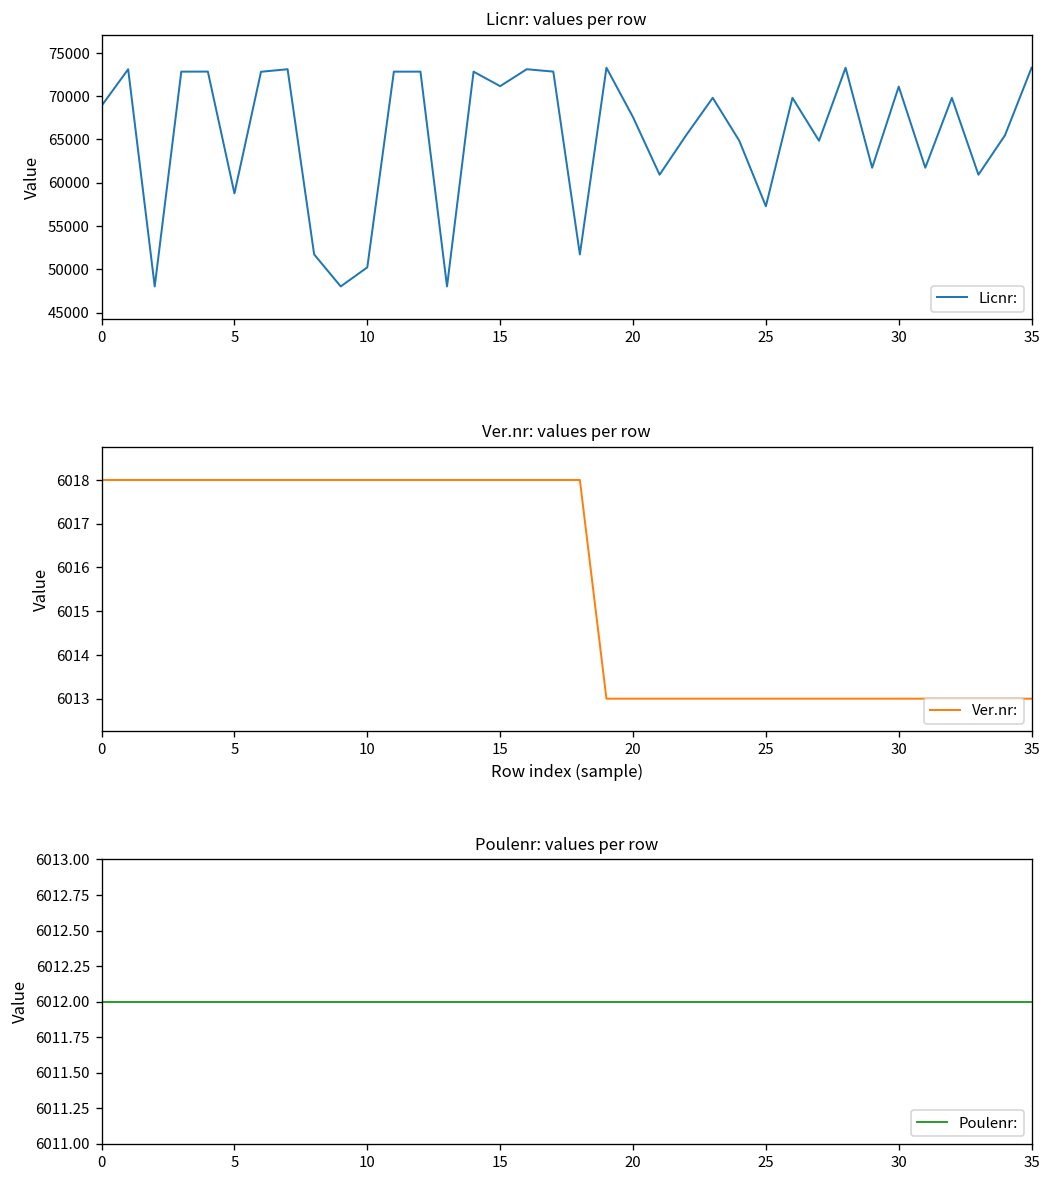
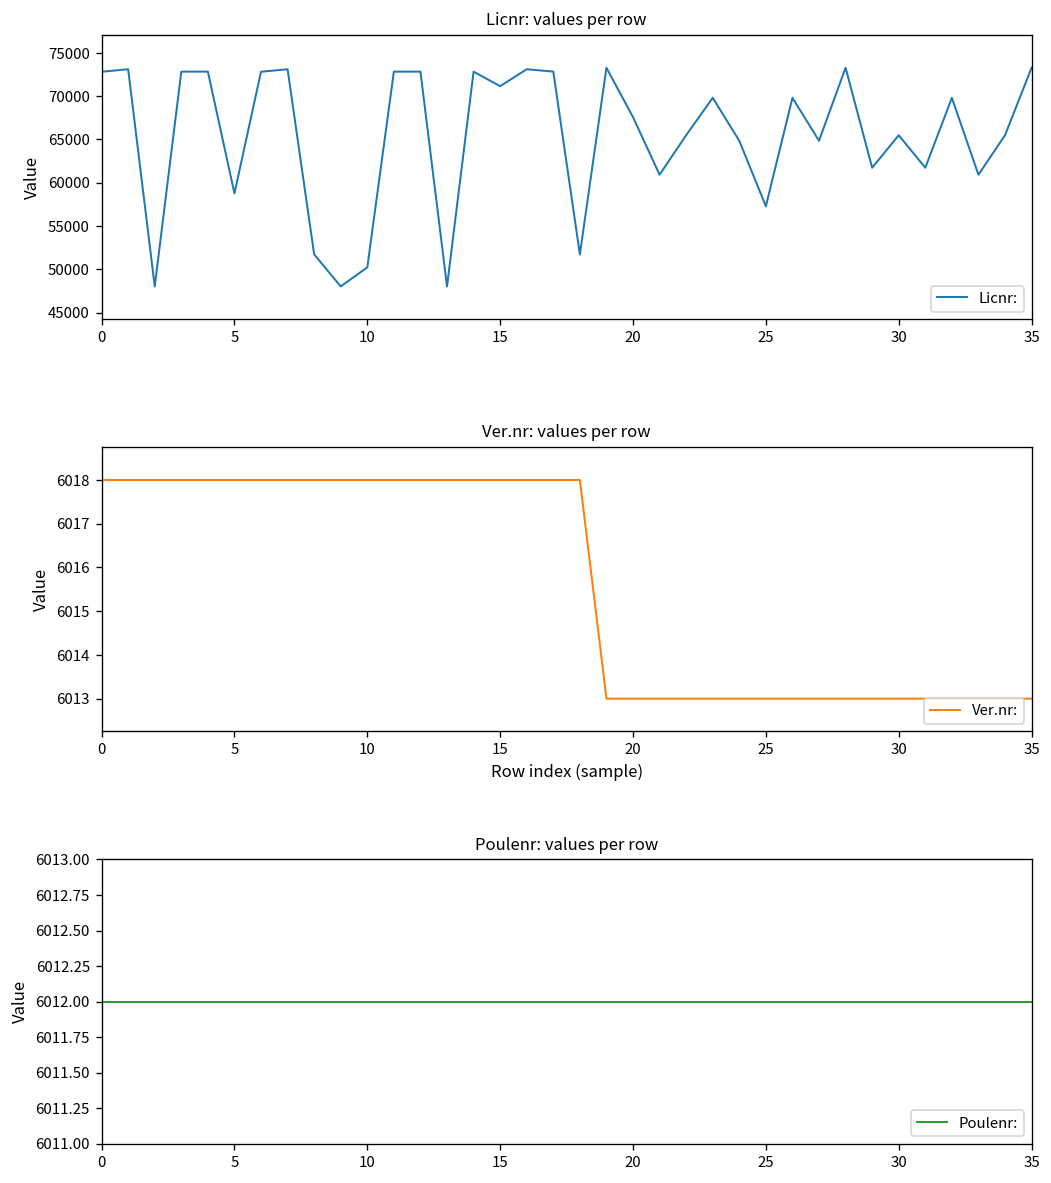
  {
    "Licnr: values per row": {
-     "0": 69000,
+     "0": 73000,
      "5": 59000,
      "10": 50000,
      "15": 71000,
      "20": 68000,
      "25": 57000,
-     "30": 71000,
+     "30": 65000,
      "35": 73000
    },
    "Ver.nr: values per row": {
      "0": 6018.0,
      "5": 6018.0,
      "10": 6018.0,
      "15": 6018.0,
      "20": 6013.0,
      "25": 6013.0,
      "30": 6013.0,
      "35": 6013.0
    },
    "Poulenr: values per row": {
      "0": 6012.00,
      "5": 6012.00,
      "10": 6012.00,
      "15": 6012.00,
      "20": 6012.00,
      "25": 6012.00,
      "30": 6012.00,
      "35": 6012.00
    }
  }
